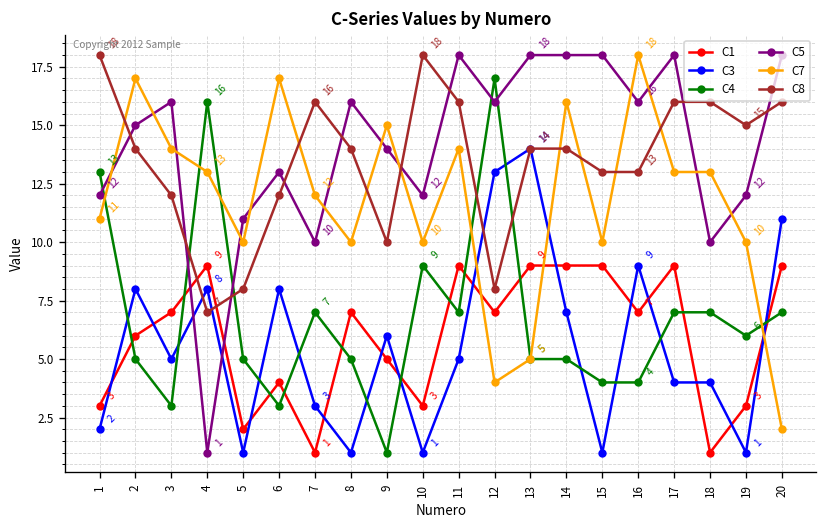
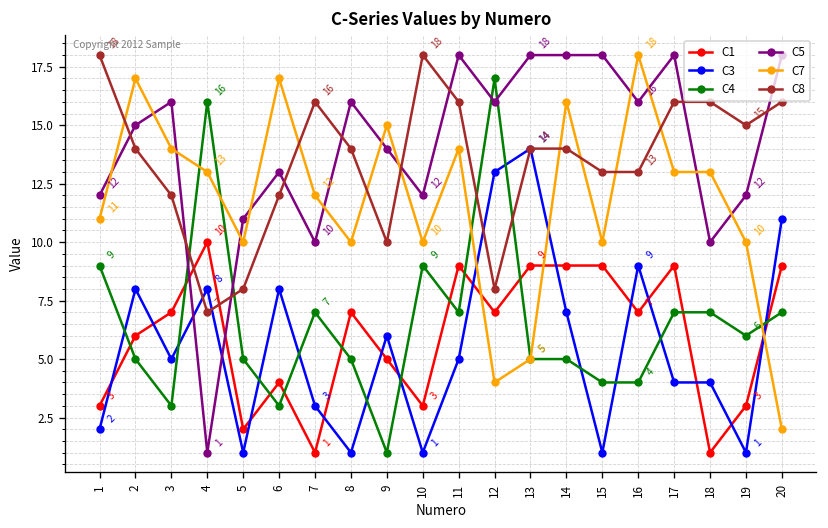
  {
    "C1": {
      "1": 3,
-     "4": 9,
+     "4": 10,
      "7": 1,
      "10": 3,
      "13": 9,
      "16": 7,
      "19": 3
    },
    "C3": {
      "1": 2,
      "4": 8,
      "7": 3,
      "10": 1,
      "16": 9,
      "19": 1
    },
    "C4": {
-     "1": 13,
+     "1": 9,
      "4": 16,
      "7": 7,
      "10": 9,
      "16": 4,
      "19": 6
    },
    "C5": {
      "1": 12,
      "4": 1,
      "7": 10,
      "10": 12,
      "13": 18,
      "16": 16,
      "19": 12
    },
    "C7": {
      "1": 11,
      "4": 13,
      "7": 12,
      "10": 10,
      "16": 18,
      "19": 10
    },
    "C8": {
      "4": 7,
      "7": 16,
      "10": 18,
      "16": 13,
      "19": 15
    }
  }
